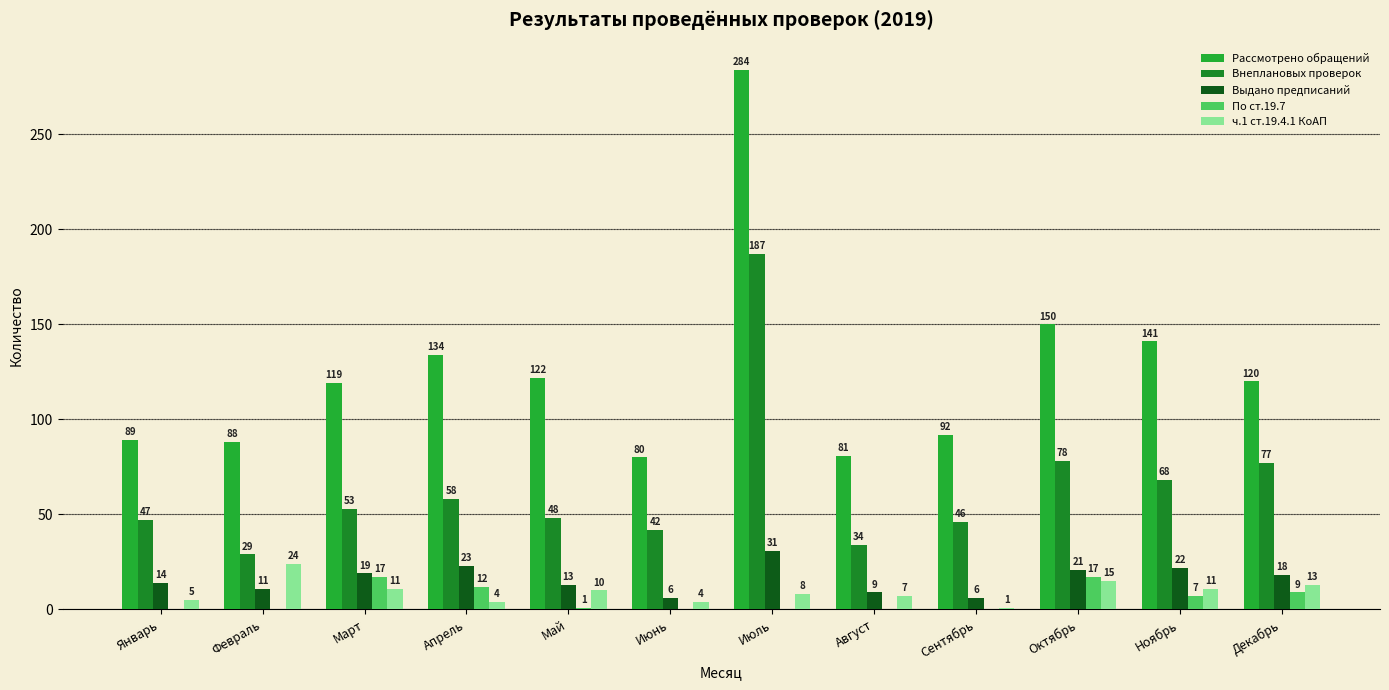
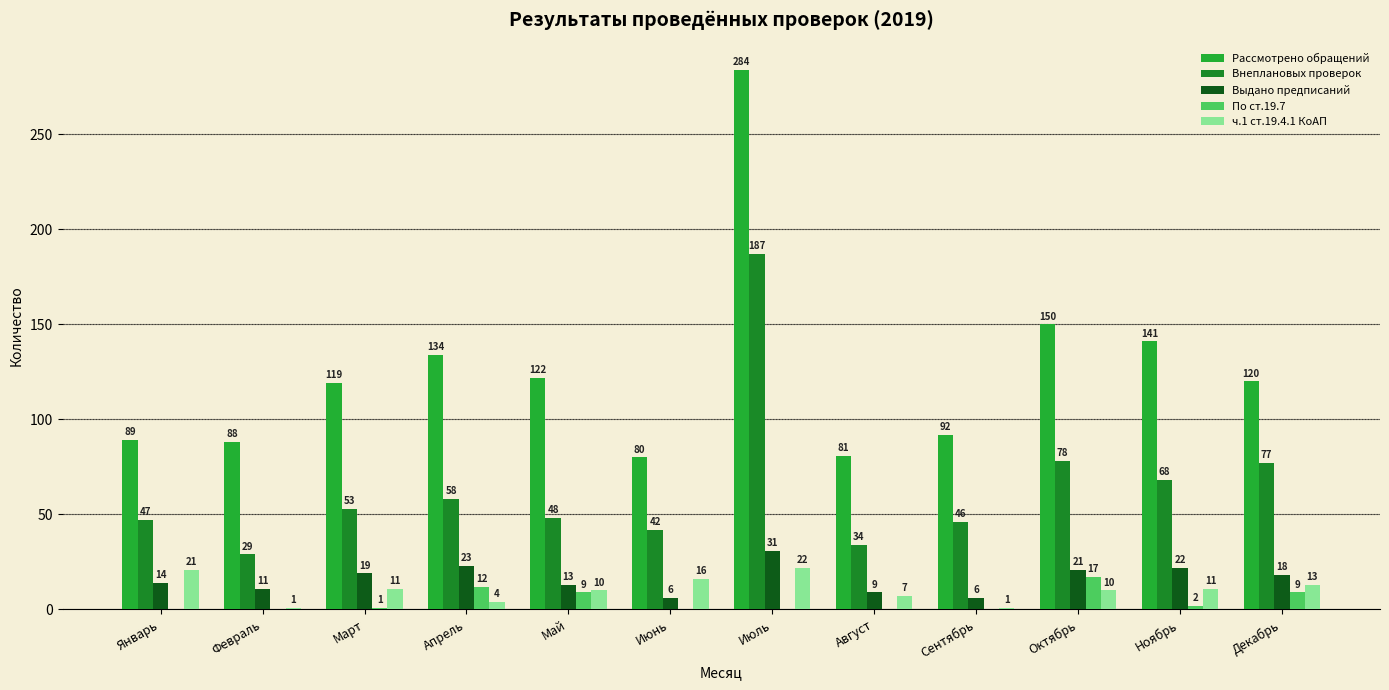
  {
    "По ст.19.7": {
-     "Март": 17,
+     "Март": 1,
      "Апрель": 12,
-     "Май": 1,
+     "Май": 9,
      "Октябрь": 17,
-     "Ноябрь": 7,
+     "Ноябрь": 2,
      "Декабрь": 9
    },
    "ч.1 ст.19.4.1 КоАП": {
-     "Январь": 5,
-     "Февраль": 24,
+     "Январь": 21,
+     "Февраль": 1,
      "Март": 11,
      "Апрель": 4,
      "Май": 10,
-     "Июнь": 4,
-     "Июль": 8,
+     "Июнь": 16,
+     "Июль": 22,
      "Август": 7,
      "Сентябрь": 1,
-     "Октябрь": 15,
+     "Октябрь": 10,
      "Ноябрь": 11,
      "Декабрь": 13
    }
  }
